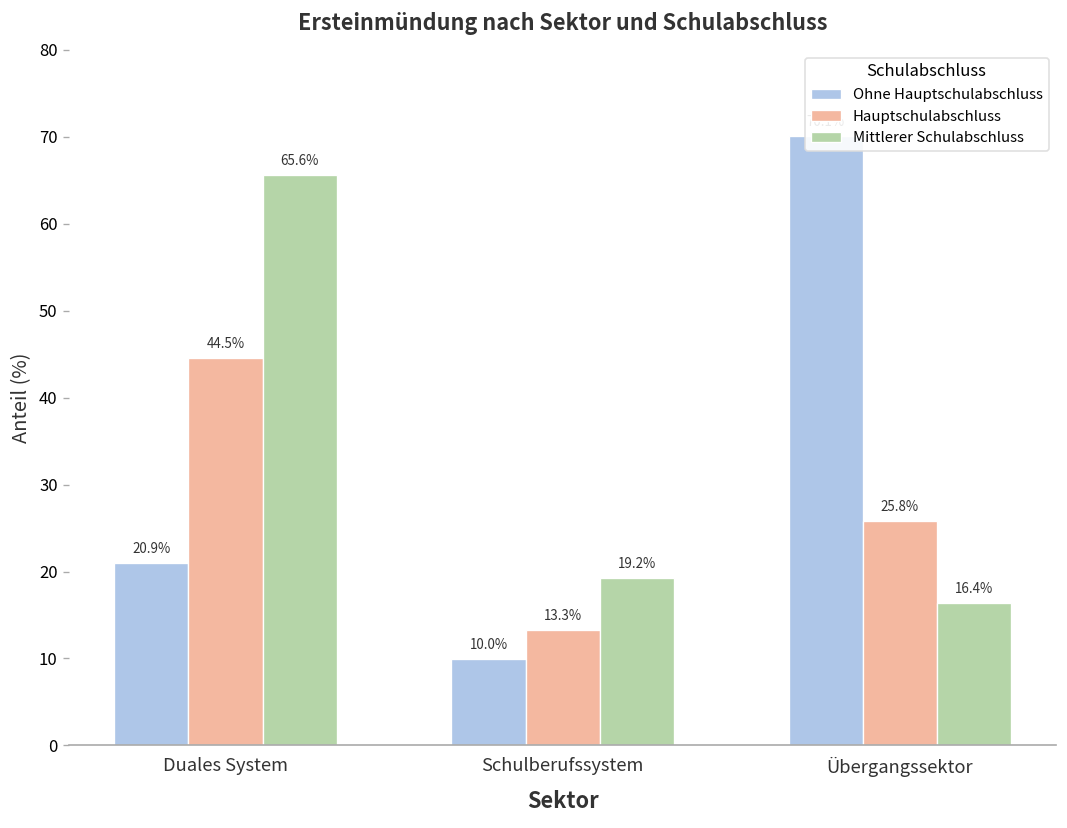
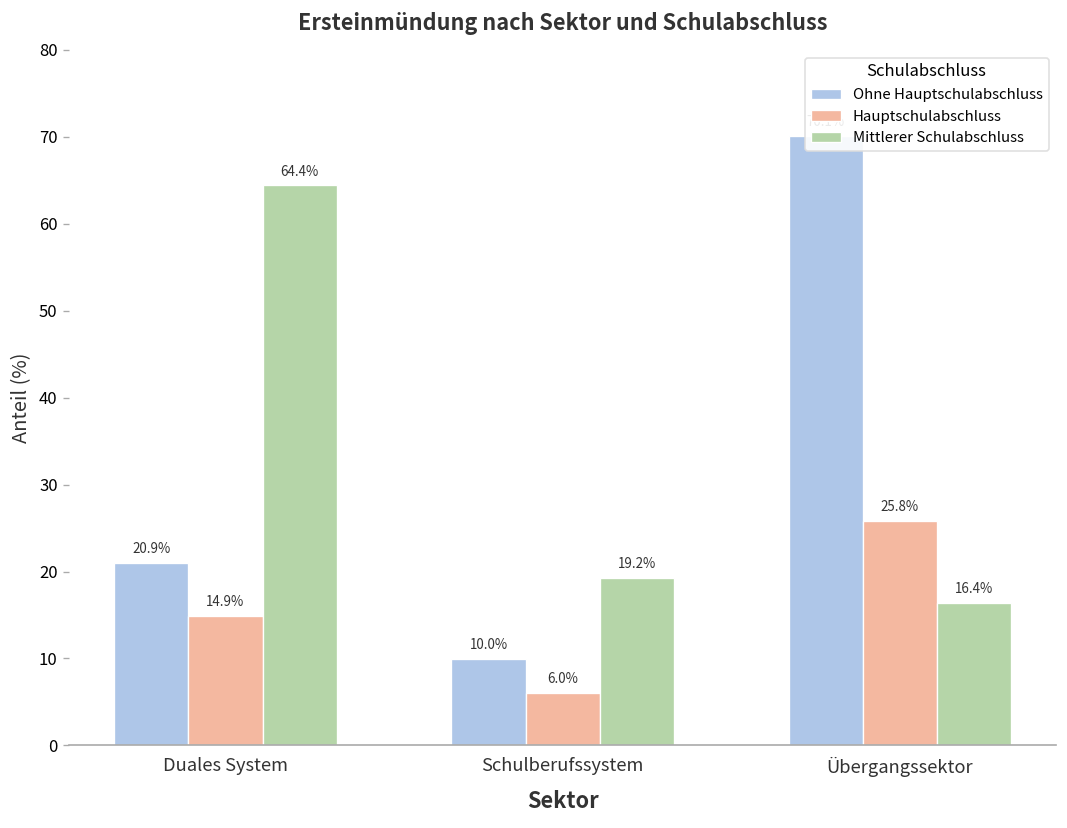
  {
    "Ohne Hauptschulabschluss": {
      "Duales System": "20.9%",
      "Schulberufssystem": "10.0%"
    },
    "Hauptschulabschluss": {
-     "Duales System": "44.5%",
-     "Schulberufssystem": "13.3%",
+     "Duales System": "14.9%",
+     "Schulberufssystem": "6.0%",
      "Übergangssektor": "25.8%"
    },
    "Mittlerer Schulabschluss": {
-     "Duales System": "65.6%",
+     "Duales System": "64.4%",
      "Schulberufssystem": "19.2%",
      "Übergangssektor": "16.4%"
    }
  }
